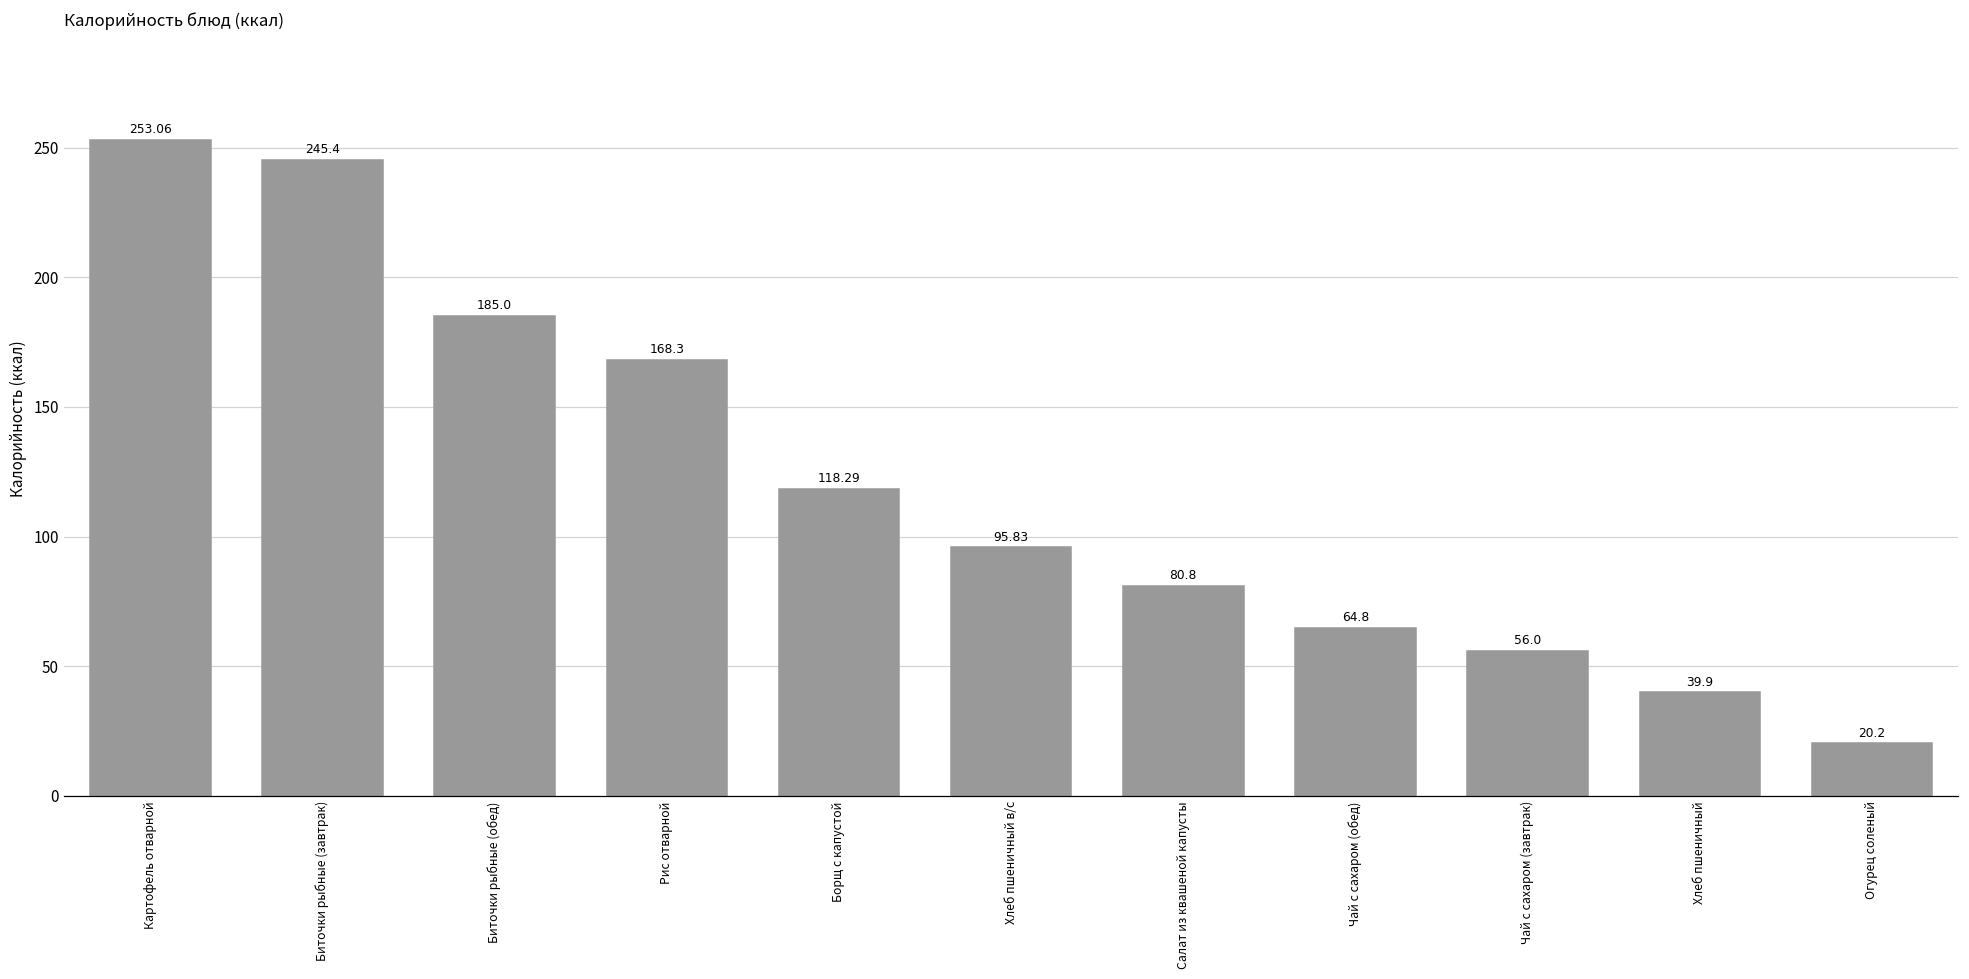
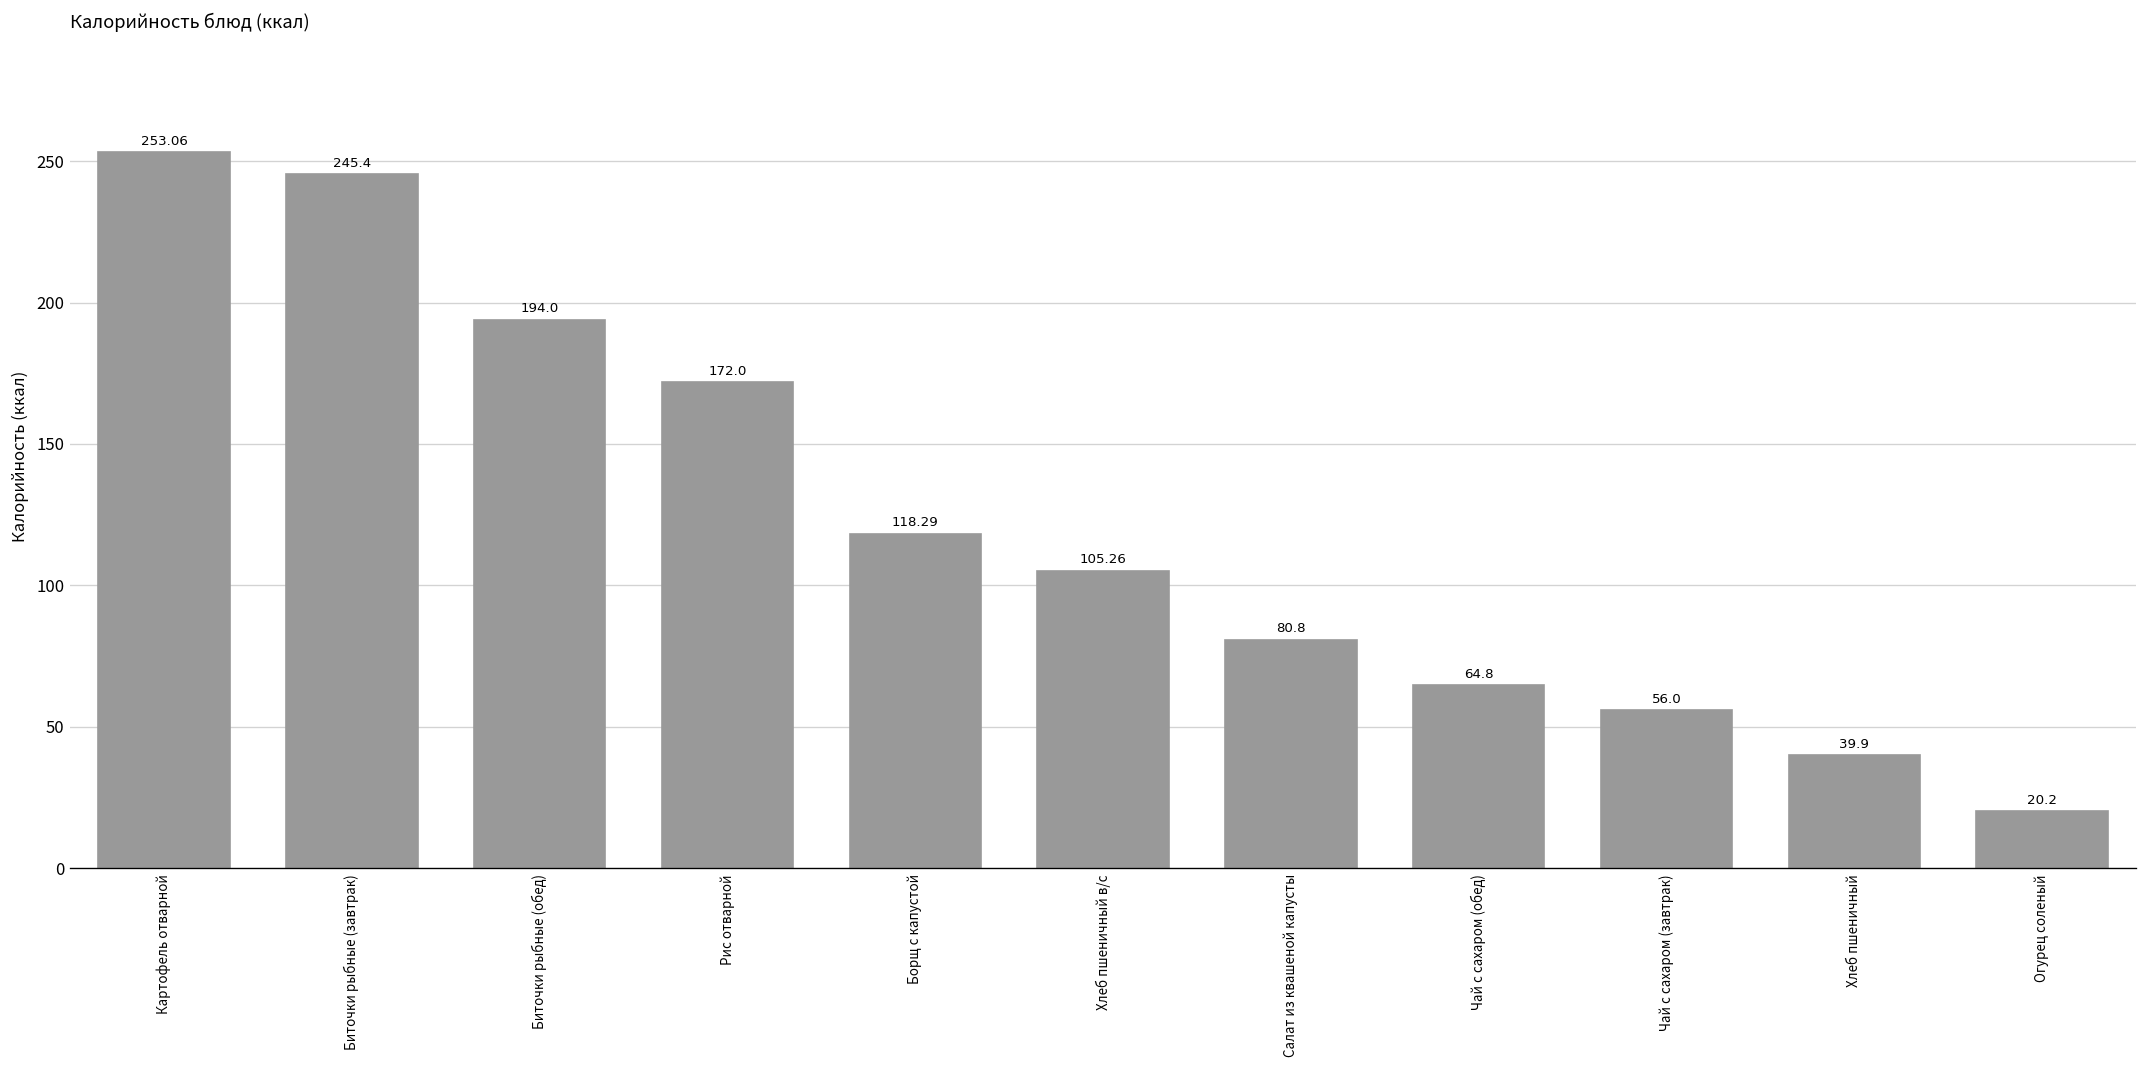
  {
    "Картофель отварной": 253.06,
    "Биточки рыбные (завтрак)": 245.4,
-   "Биточки рыбные (обед)": 185.0,
-   "Рис отварной": 168.3,
+   "Биточки рыбные (обед)": 194.0,
+   "Рис отварной": 172.0,
    "Борщ с капустой": 118.29,
-   "Хлеб пшеничный в/с": 95.83,
+   "Хлеб пшеничный в/с": 105.26,
    "Салат из квашеной капусты": 80.8,
    "Чай с сахаром (обед)": 64.8,
    "Чай с сахаром (завтрак)": 56.0,
    "Хлеб пшеничный": 39.9,
    "Огурец соленый": 20.2
  }
